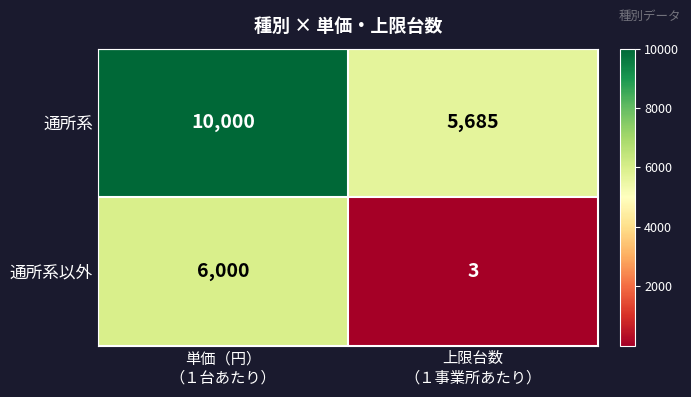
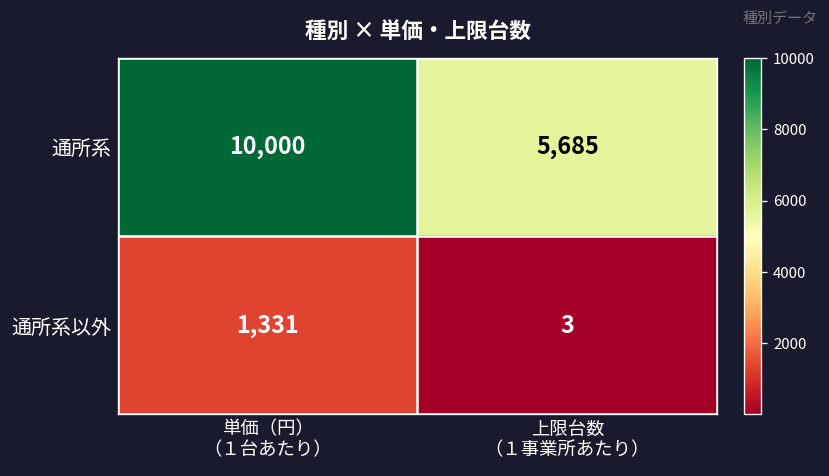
  {
    "通所系": {
      "単価（円） （１台あたり）": "10,000",
      "上限台数 （１事業所あたり）": "5,685"
    },
    "通所系以外": {
-     "単価（円） （１台あたり）": "6,000",
+     "単価（円） （１台あたり）": "1,331",
      "上限台数 （１事業所あたり）": "3"
    }
  }
